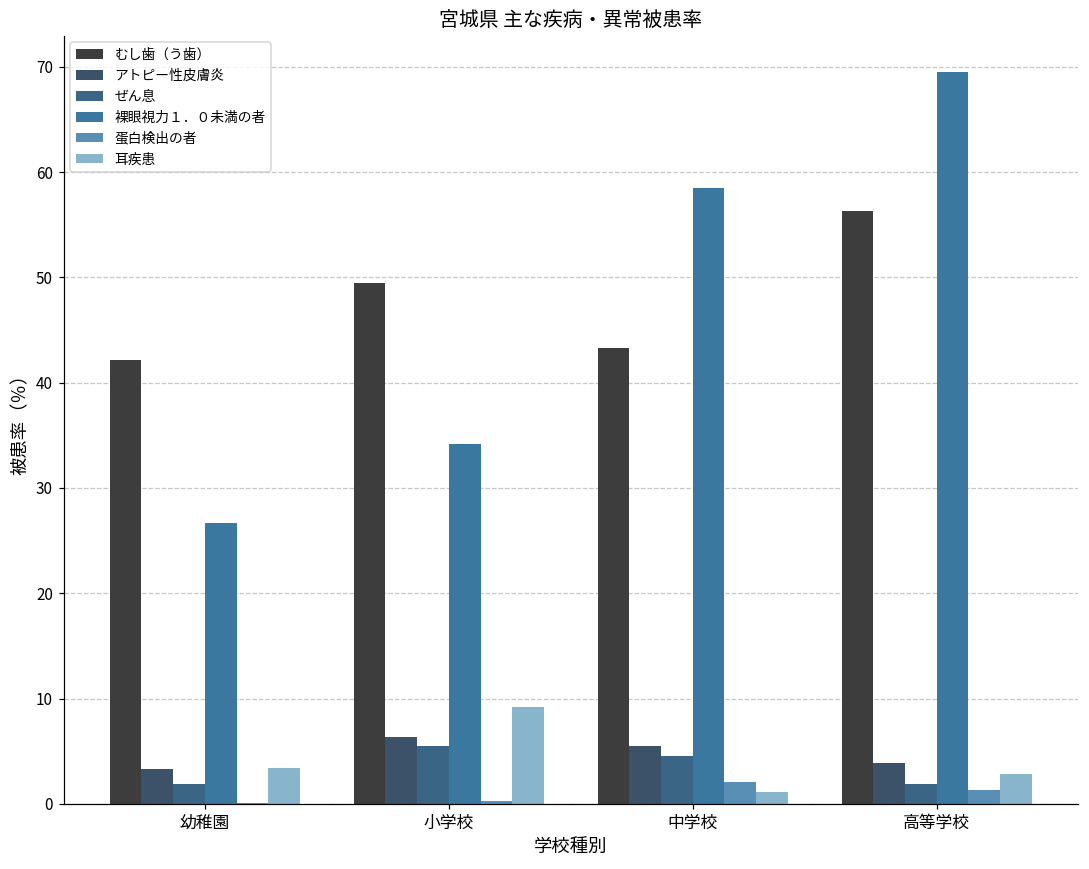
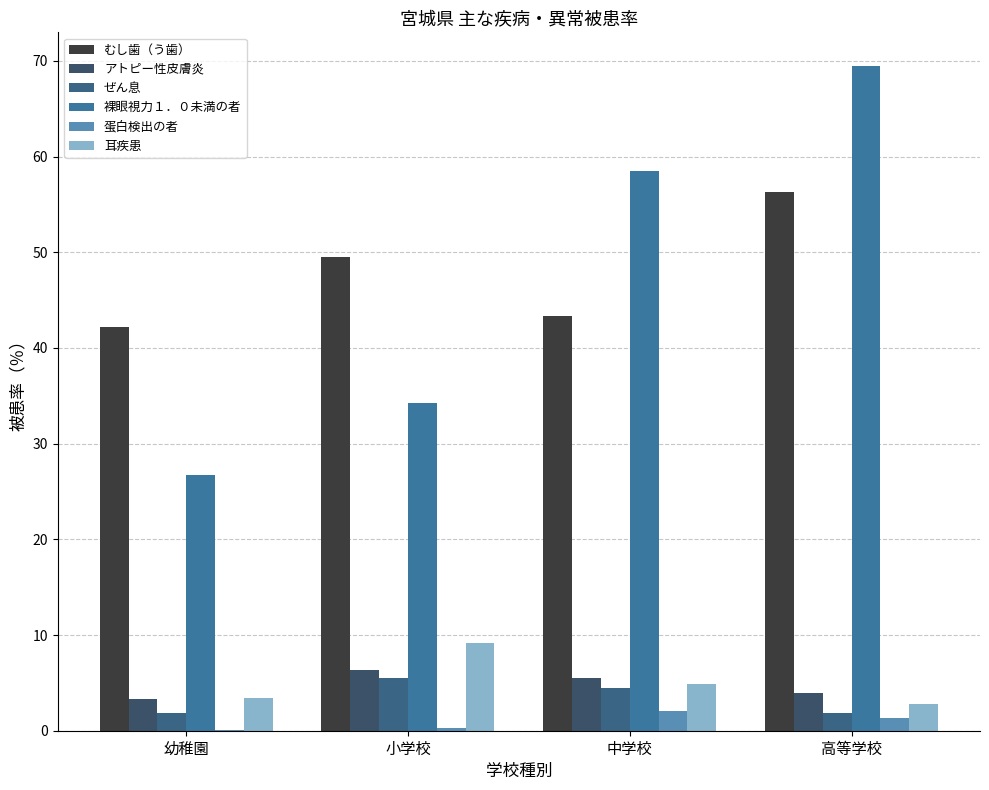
  {
    "耳疾患": {
      "幼稚園": 3,
      "小学校": 9,
-     "中学校": 1,
+     "中学校": 5,
      "高等学校": 3
    }
  }
